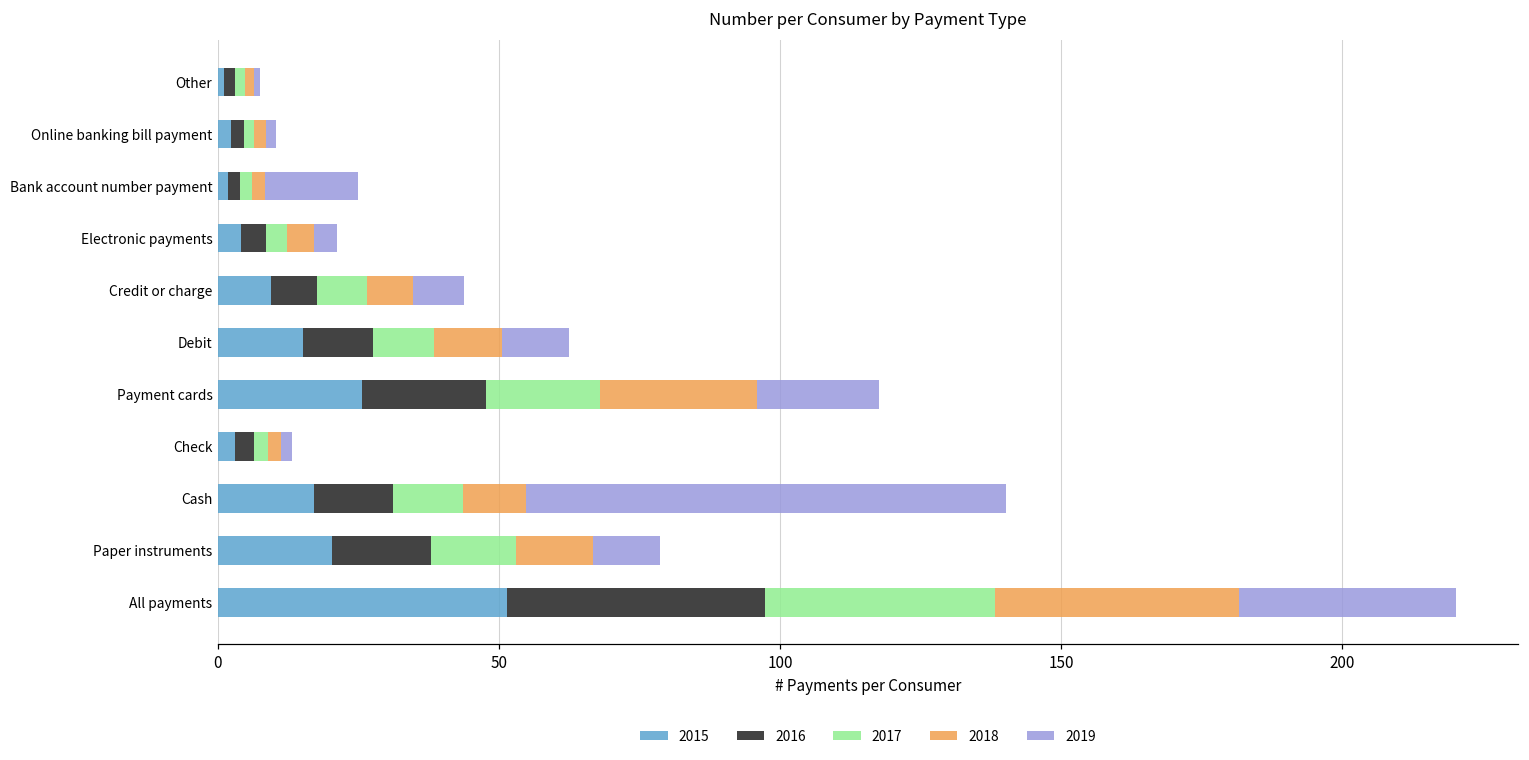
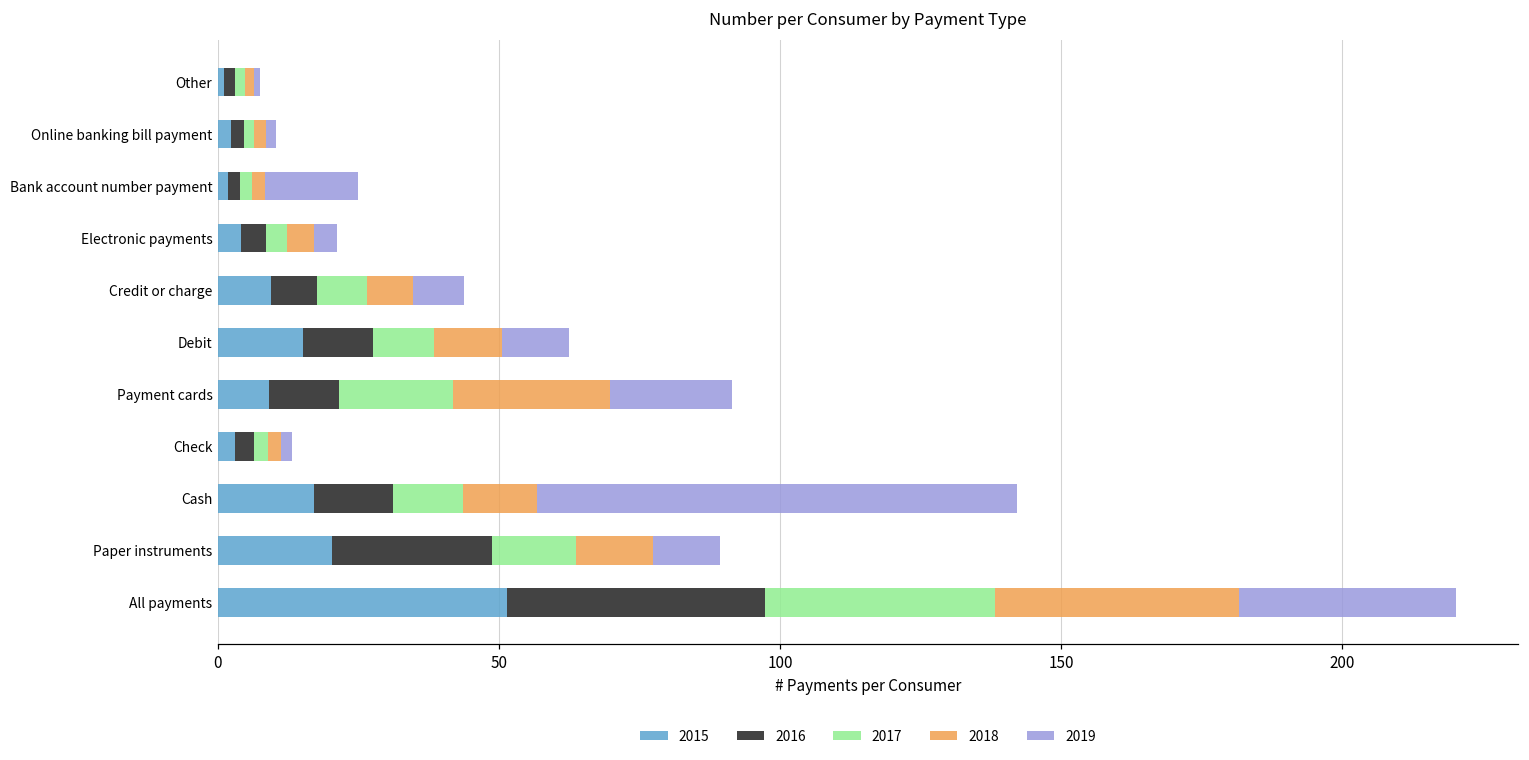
  {
    "2015": {
      "Other": 1,
      "Online banking bill payment": 2,
      "Bank account number payment": 2,
      "Electronic payments": 4,
      "Credit or charge": 9,
      "Debit": 15,
-     "Payment cards": 26,
+     "Payment cards": 9,
      "Check": 3,
      "Cash": 17,
      "Paper instruments": 20,
      "All payments": 51
    },
    "2016": {
      "Other": 2,
      "Online banking bill payment": 2,
      "Bank account number payment": 2,
      "Electronic payments": 4,
      "Credit or charge": 8,
      "Debit": 12,
-     "Payment cards": 22,
+     "Payment cards": 12,
      "Check": 3,
      "Cash": 14,
-     "Paper instruments": 18,
+     "Paper instruments": 28,
      "All payments": 46
    },
    "2017": {
      "Other": 2,
      "Online banking bill payment": 2,
      "Bank account number payment": 2,
      "Electronic payments": 4,
      "Credit or charge": 9,
      "Debit": 11,
      "Payment cards": 20,
      "Check": 3,
      "Cash": 12,
      "Paper instruments": 15,
      "All payments": 41
    },
    "2018": {
      "Other": 2,
      "Online banking bill payment": 2,
      "Bank account number payment": 2,
      "Electronic payments": 5,
      "Credit or charge": 8,
      "Debit": 12,
      "Payment cards": 28,
      "Check": 2,
-     "Cash": 11,
+     "Cash": 13,
      "Paper instruments": 14,
      "All payments": 43
    },
    "2019": {
      "Other": 1,
      "Online banking bill payment": 2,
      "Bank account number payment": 17,
      "Electronic payments": 4,
      "Credit or charge": 9,
      "Debit": 12,
      "Payment cards": 22,
      "Check": 2,
      "Cash": 85,
      "Paper instruments": 12,
      "All payments": 39
    }
  }
